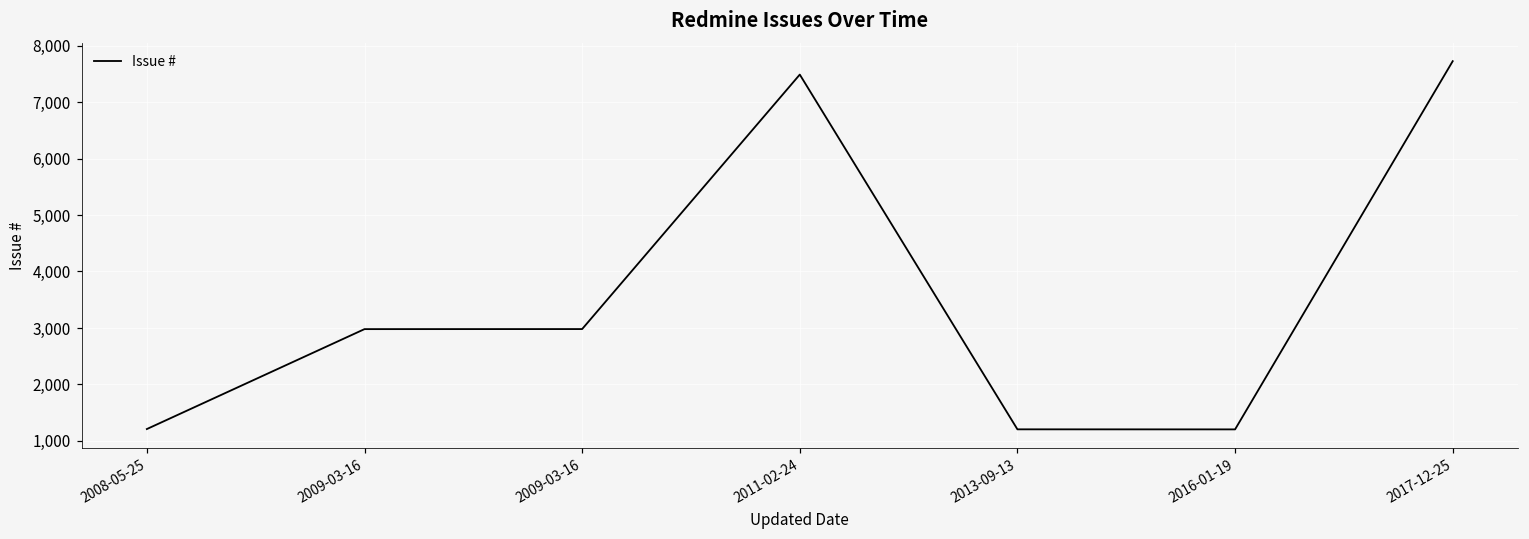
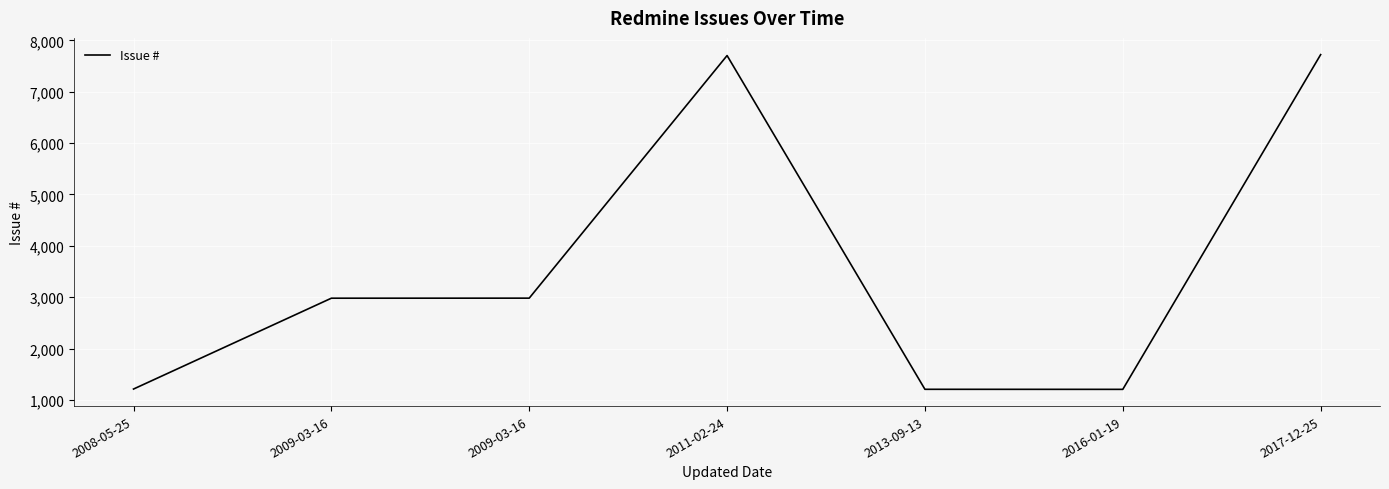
  {
    "2008-05-25": "1,200",
-   "2011-02-24": "7,500",
+   "2011-02-24": "7,700",
    "2013-09-13": "1,200",
    "2016-01-19": "1,200",
    "2017-12-25": "7,700"
  }
